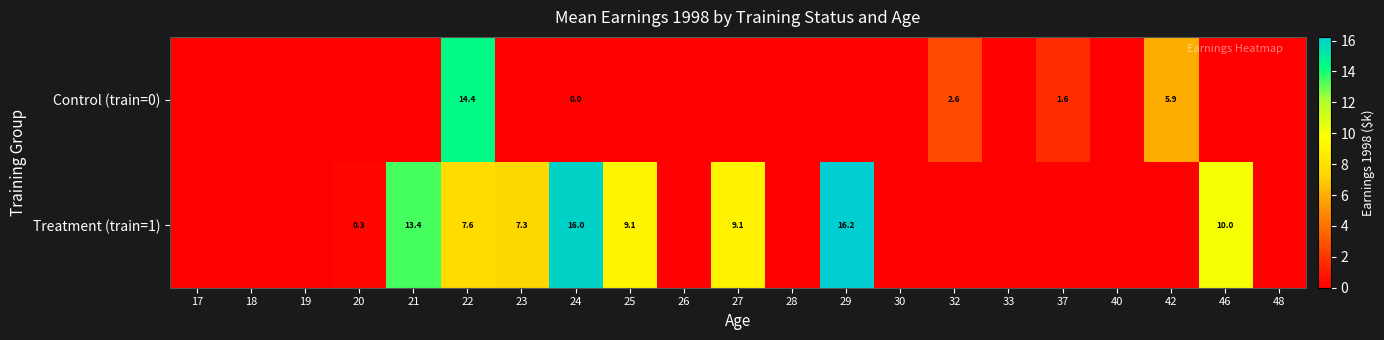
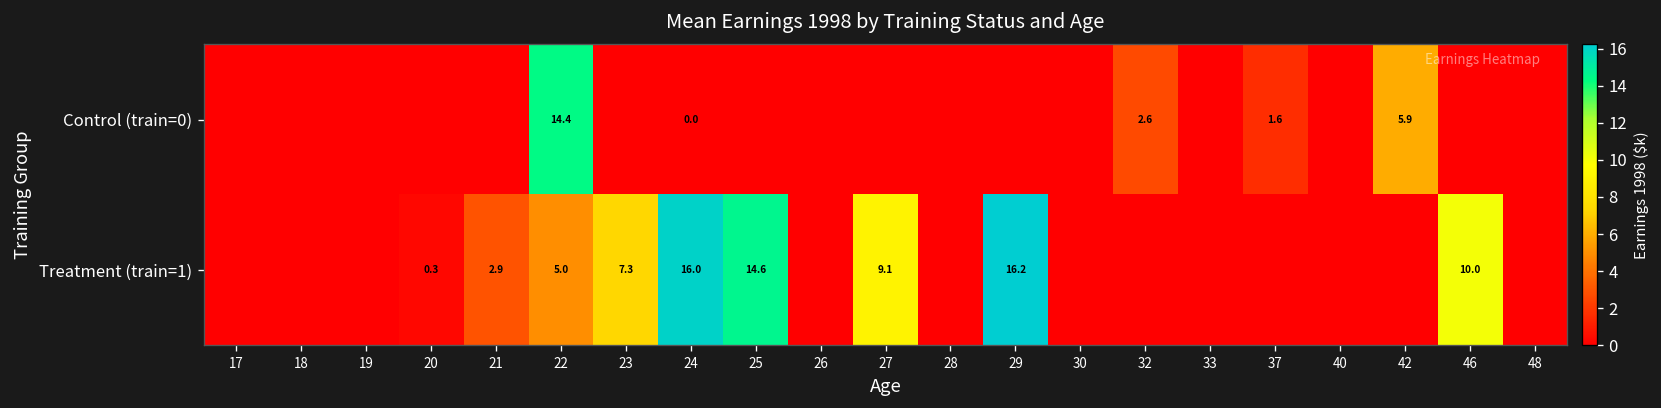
  {
    "Control (train=0)": {
      "22": 14.4,
      "24": 0.0,
      "32": 2.6,
      "37": 1.6,
      "42": 5.9
    },
    "Treatment (train=1)": {
      "20": 0.3,
-     "21": 13.4,
-     "22": 7.6,
+     "21": 2.9,
+     "22": 5.0,
      "23": 7.3,
      "24": 16.0,
-     "25": 9.1,
+     "25": 14.6,
      "27": 9.1,
      "29": 16.2,
      "46": 10.0
    }
  }
